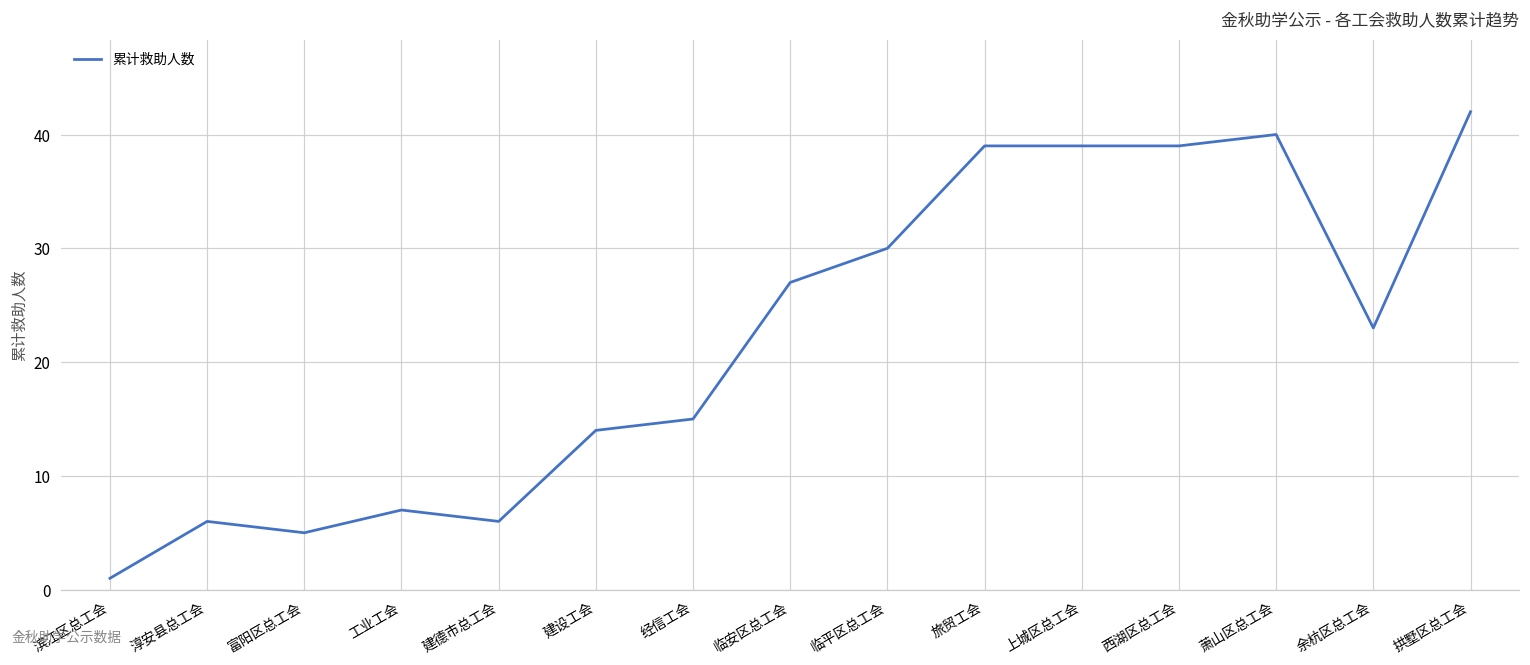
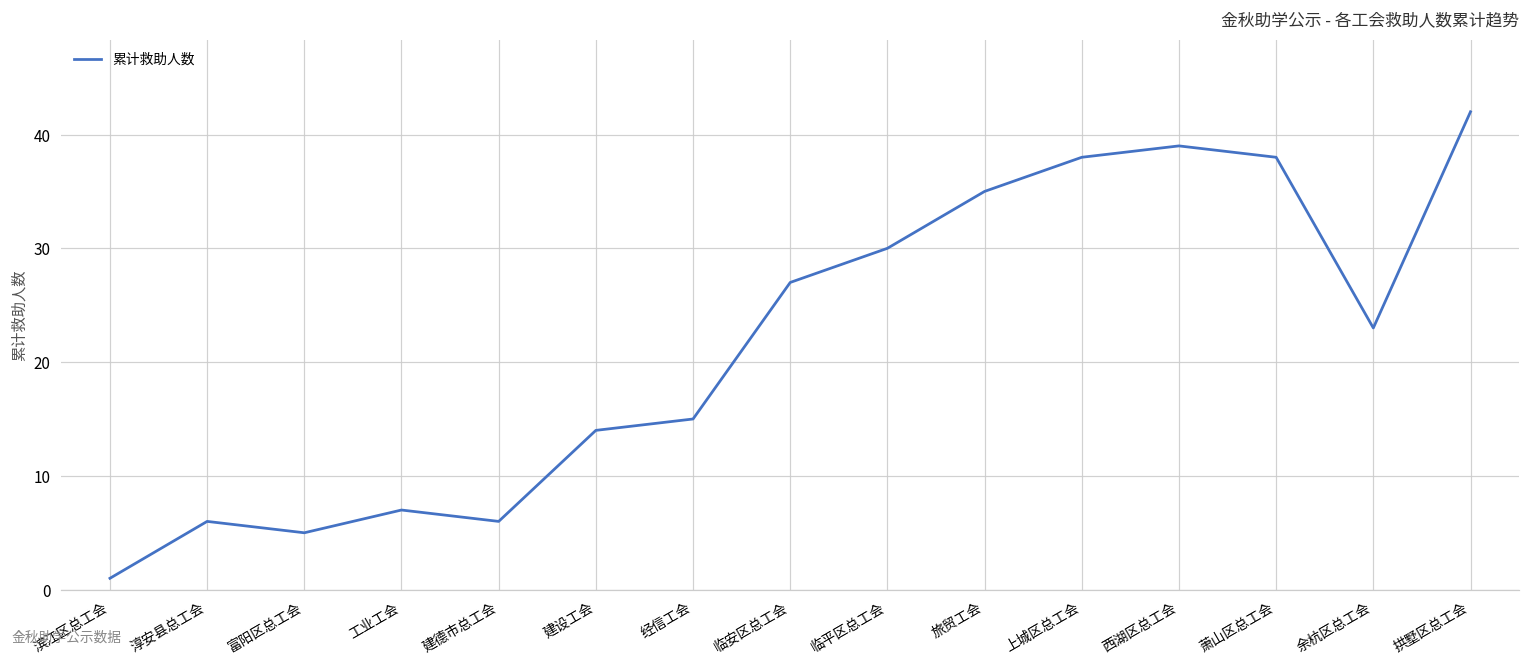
  {
    "滨江区总工会": 1,
    "淳安县总工会": 6,
    "富阳区总工会": 5,
    "工业工会": 7,
    "建德市总工会": 6,
    "建设工会": 14,
    "经信工会": 15,
    "临安区总工会": 27,
    "临平区总工会": 30,
-   "旅贸工会": 39,
-   "上城区总工会": 39,
+   "旅贸工会": 35,
+   "上城区总工会": 38,
    "西湖区总工会": 39,
-   "萧山区总工会": 40,
+   "萧山区总工会": 38,
    "余杭区总工会": 23,
    "拱墅区总工会": 42
  }
